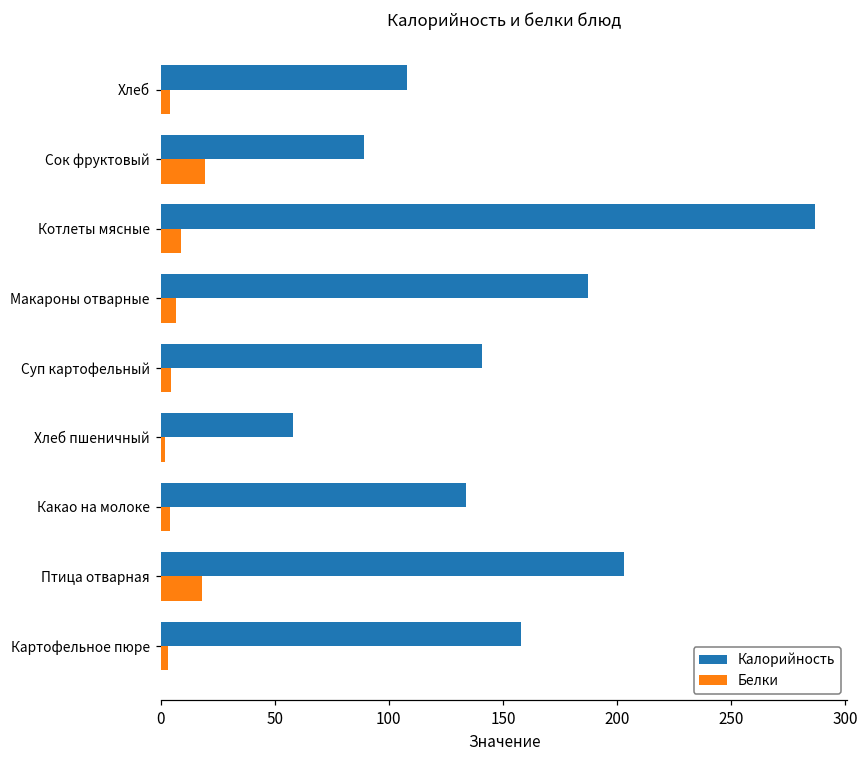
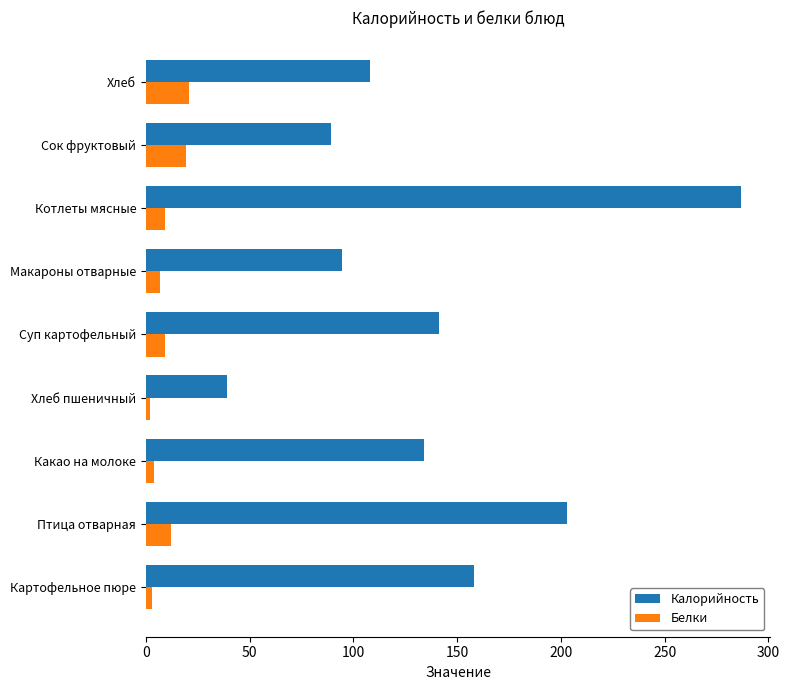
  {
    "Калорийность": {
      "Хлеб": 108,
      "Сок фруктовый": 89,
      "Котлеты мясные": 287,
-     "Макароны отварные": 187,
+     "Макароны отварные": 94,
      "Суп картофельный": 141,
-     "Хлеб пшеничный": 58,
+     "Хлеб пшеничный": 39,
      "Какао на молоке": 134,
      "Птица отварная": 203,
      "Картофельное пюре": 158
    },
    "Белки": {
-     "Хлеб": 4,
+     "Хлеб": 21,
      "Сок фруктовый": 19,
      "Котлеты мясные": 9,
      "Макароны отварные": 7,
-     "Суп картофельный": 4,
+     "Суп картофельный": 9,
      "Хлеб пшеничный": 2,
      "Какао на молоке": 4,
-     "Птица отварная": 18,
+     "Птица отварная": 12,
      "Картофельное пюре": 3
    }
  }
